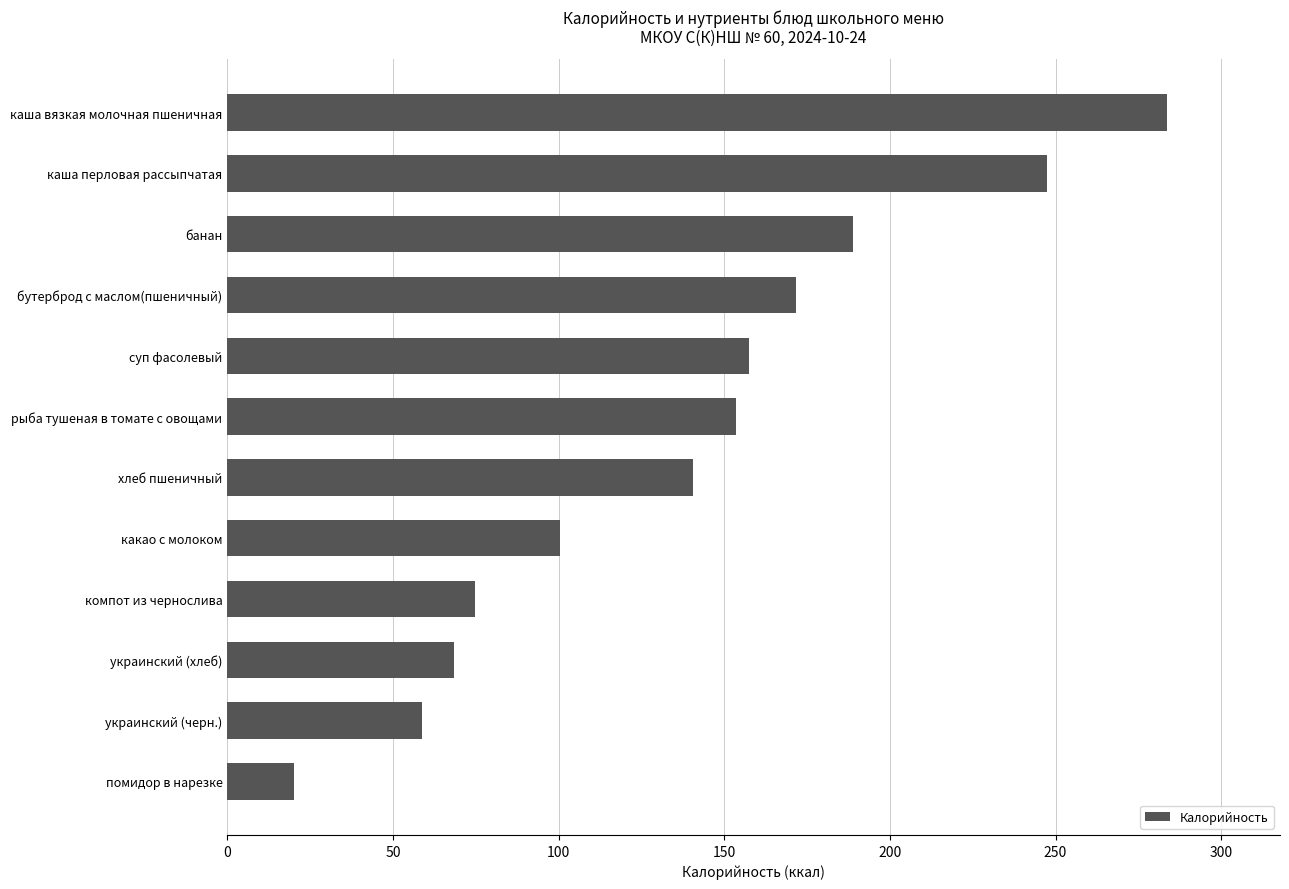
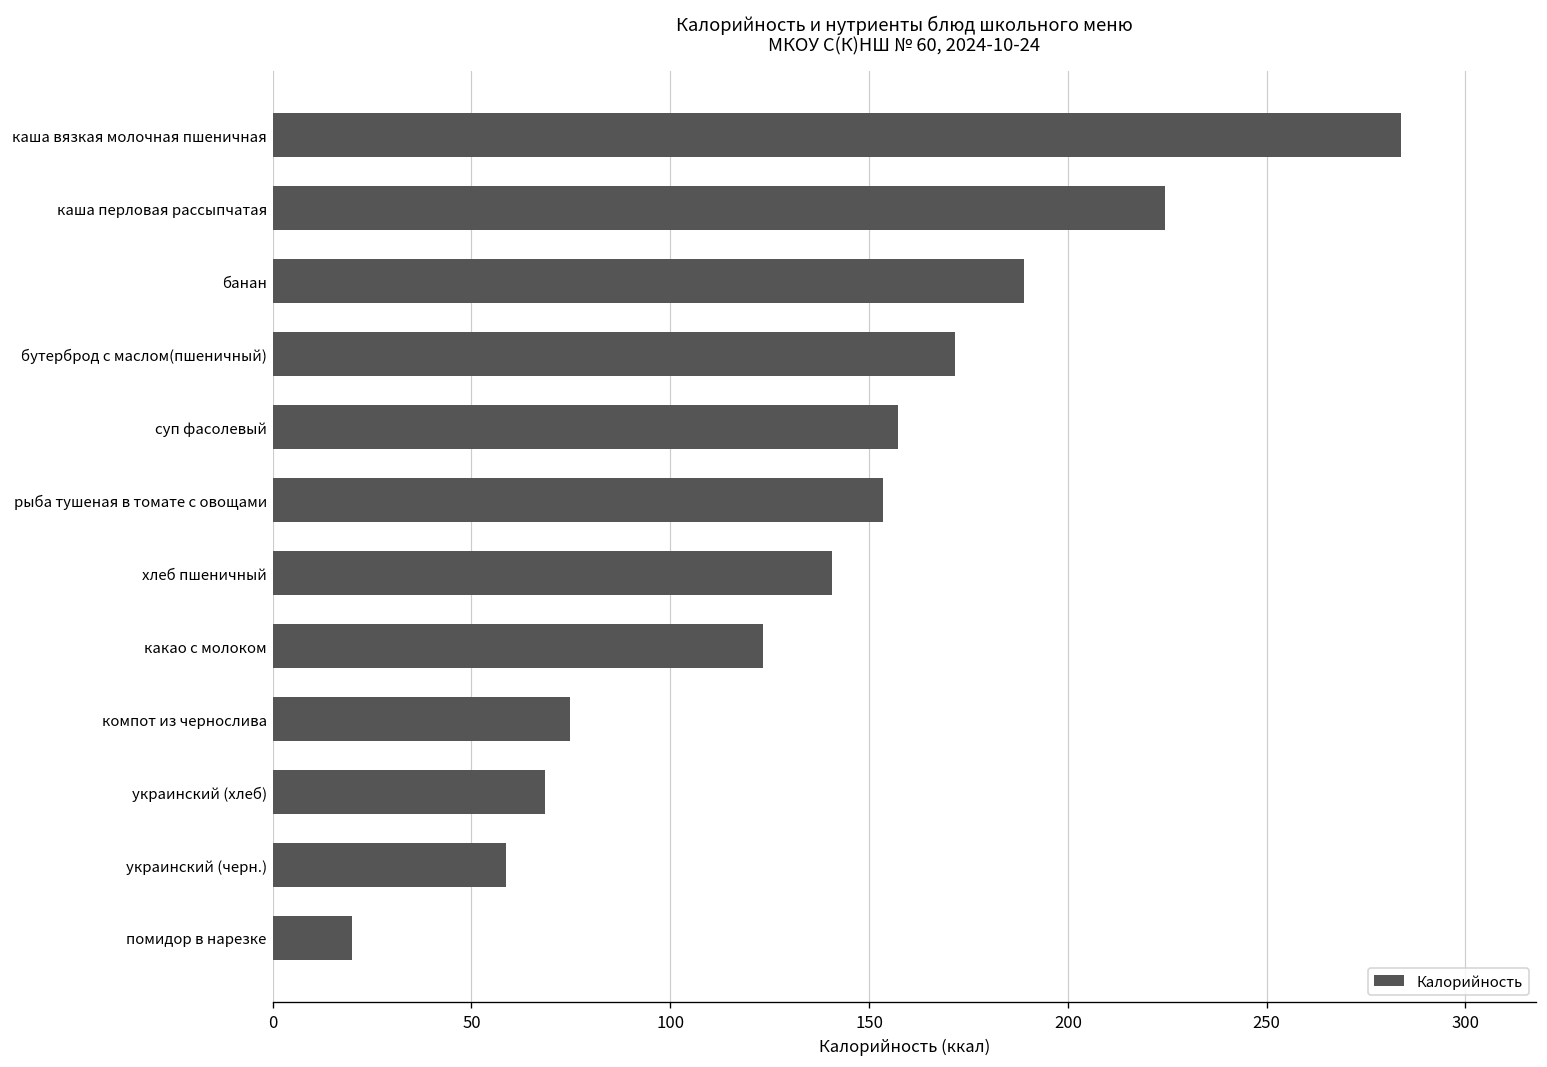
  {
    "каша вязкая молочная пшеничная": 284,
-   "каша перловая рассыпчатая": 247,
+   "каша перловая рассыпчатая": 225,
    "банан": 189,
    "бутерброд с маслом(пшеничный)": 172,
    "суп фасолевый": 157,
    "рыба тушеная в томате с овощами": 154,
    "хлеб пшеничный": 141,
-   "какао с молоком": 100,
+   "какао с молоком": 123,
    "компот из чернослива": 75,
    "украинский (хлеб)": 69,
    "украинский (черн.)": 59,
    "помидор в нарезке": 20
  }
